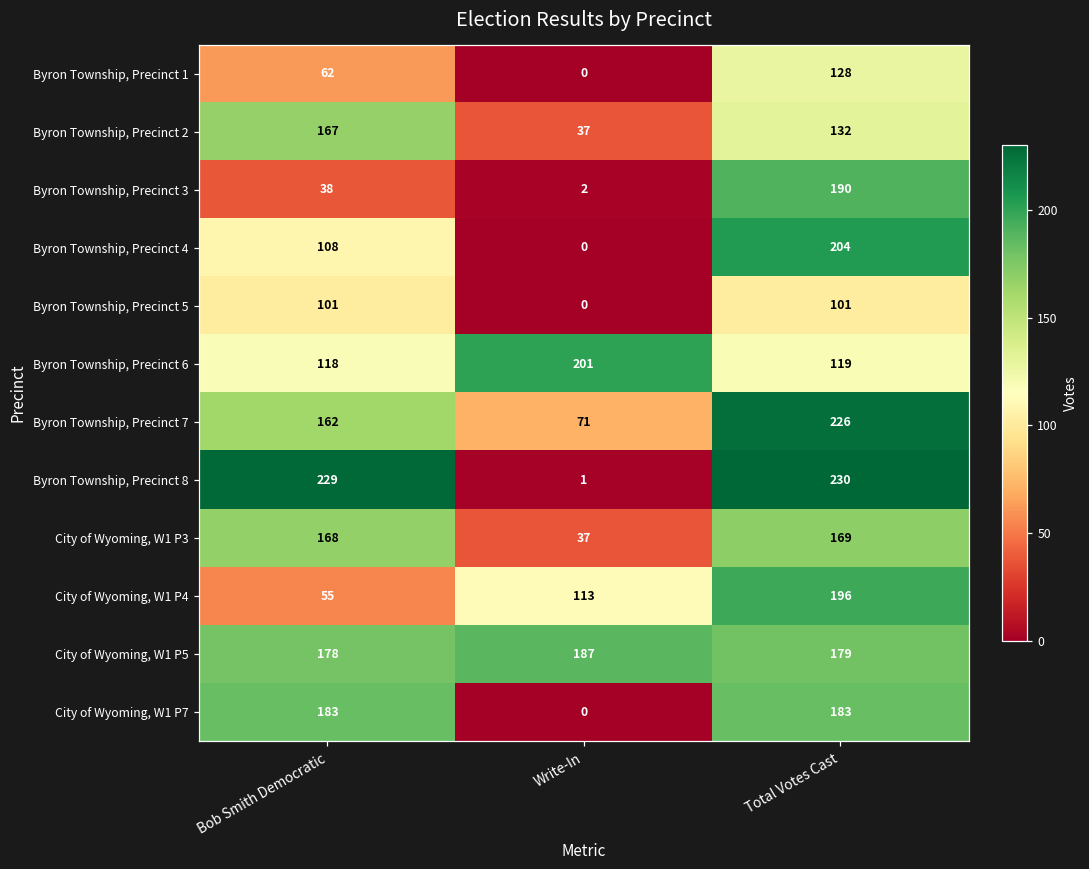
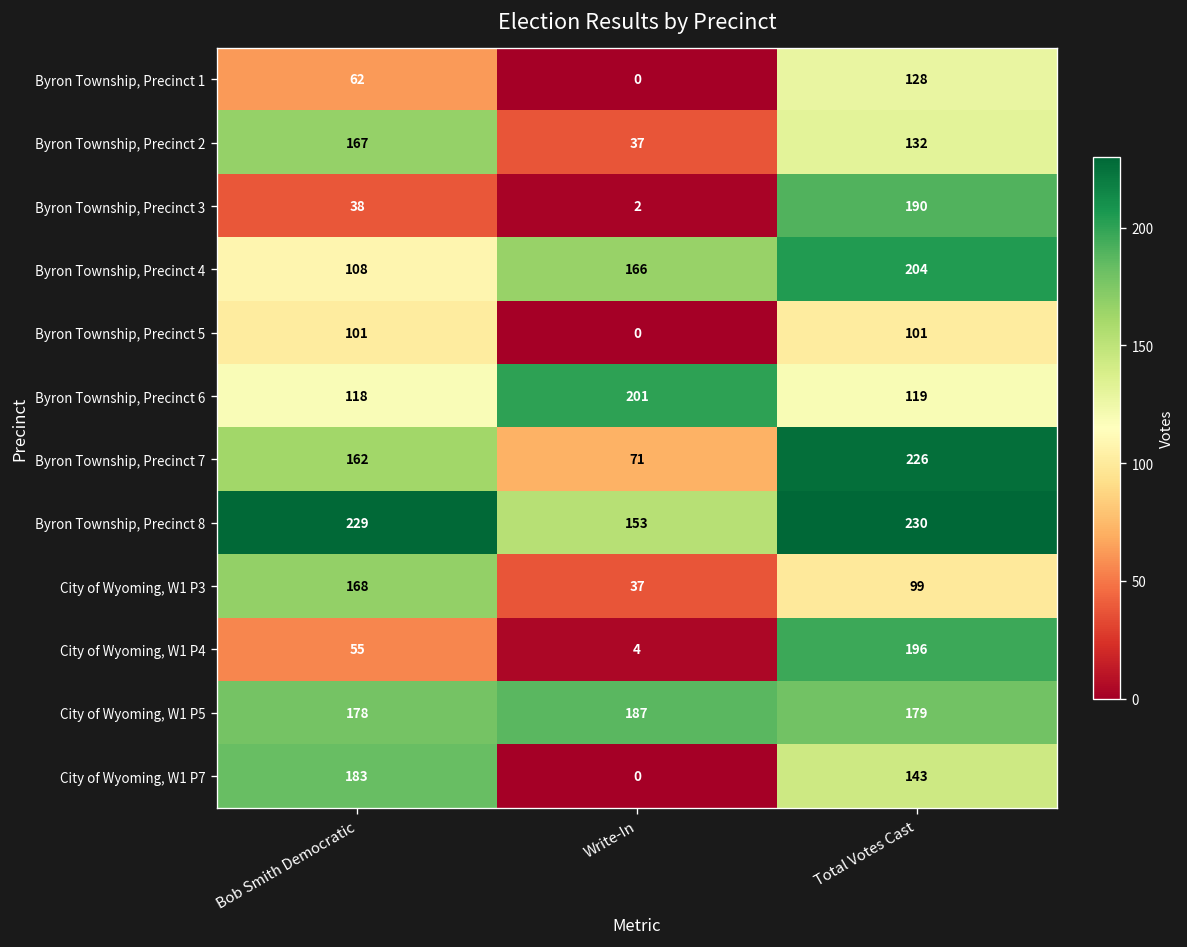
  {
    "Byron Township, Precinct 1": {
      "Bob Smith Democratic": 62,
      "Write-In": 0,
      "Total Votes Cast": 128
    },
    "Byron Township, Precinct 2": {
      "Bob Smith Democratic": 167,
      "Write-In": 37,
      "Total Votes Cast": 132
    },
    "Byron Township, Precinct 3": {
      "Bob Smith Democratic": 38,
      "Write-In": 2,
      "Total Votes Cast": 190
    },
    "Byron Township, Precinct 4": {
      "Bob Smith Democratic": 108,
-     "Write-In": 0,
+     "Write-In": 166,
      "Total Votes Cast": 204
    },
    "Byron Township, Precinct 5": {
      "Bob Smith Democratic": 101,
      "Write-In": 0,
      "Total Votes Cast": 101
    },
    "Byron Township, Precinct 6": {
      "Bob Smith Democratic": 118,
      "Write-In": 201,
      "Total Votes Cast": 119
    },
    "Byron Township, Precinct 7": {
      "Bob Smith Democratic": 162,
      "Write-In": 71,
      "Total Votes Cast": 226
    },
    "Byron Township, Precinct 8": {
      "Bob Smith Democratic": 229,
-     "Write-In": 1,
+     "Write-In": 153,
      "Total Votes Cast": 230
    },
    "City of Wyoming, W1 P3": {
      "Bob Smith Democratic": 168,
      "Write-In": 37,
-     "Total Votes Cast": 169
+     "Total Votes Cast": 99
    },
    "City of Wyoming, W1 P4": {
      "Bob Smith Democratic": 55,
-     "Write-In": 113,
+     "Write-In": 4,
      "Total Votes Cast": 196
    },
    "City of Wyoming, W1 P5": {
      "Bob Smith Democratic": 178,
      "Write-In": 187,
      "Total Votes Cast": 179
    },
    "City of Wyoming, W1 P7": {
      "Bob Smith Democratic": 183,
      "Write-In": 0,
-     "Total Votes Cast": 183
+     "Total Votes Cast": 143
    }
  }
